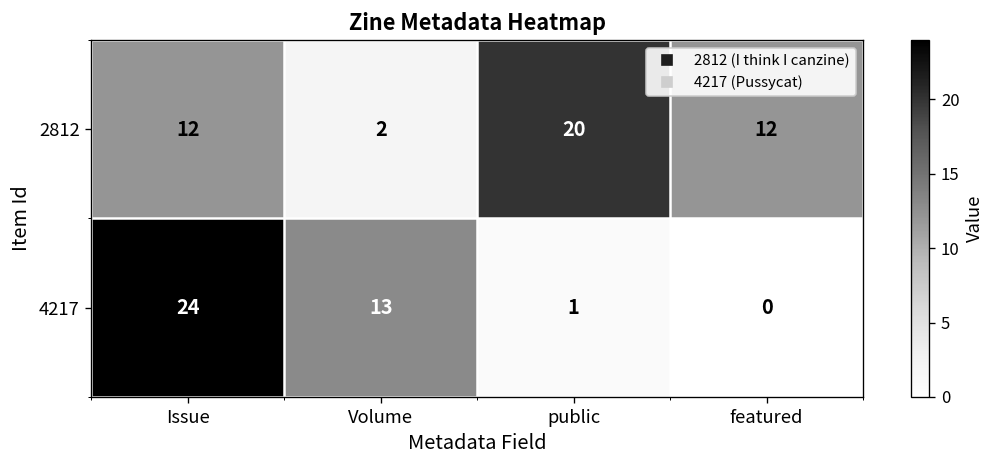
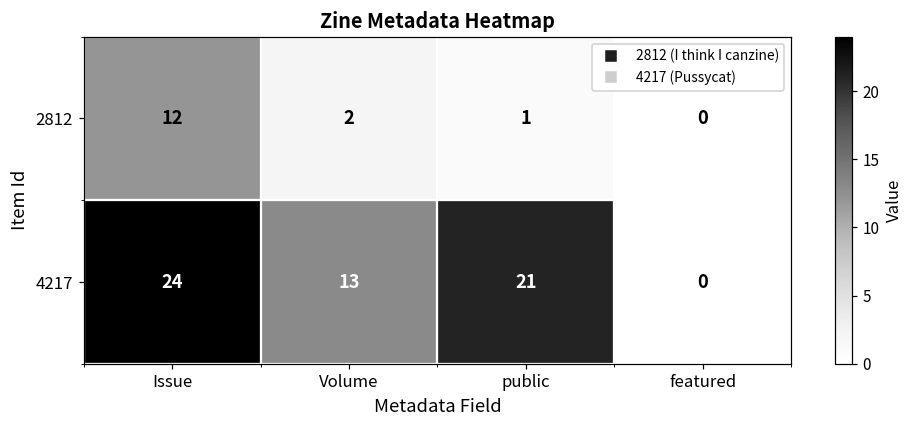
  {
    "2812": {
      "Issue": 12,
      "Volume": 2,
-     "public": 20,
-     "featured": 12
+     "public": 1,
+     "featured": 0
    },
    "4217": {
      "Issue": 24,
      "Volume": 13,
-     "public": 1,
+     "public": 21,
      "featured": 0
    }
  }
